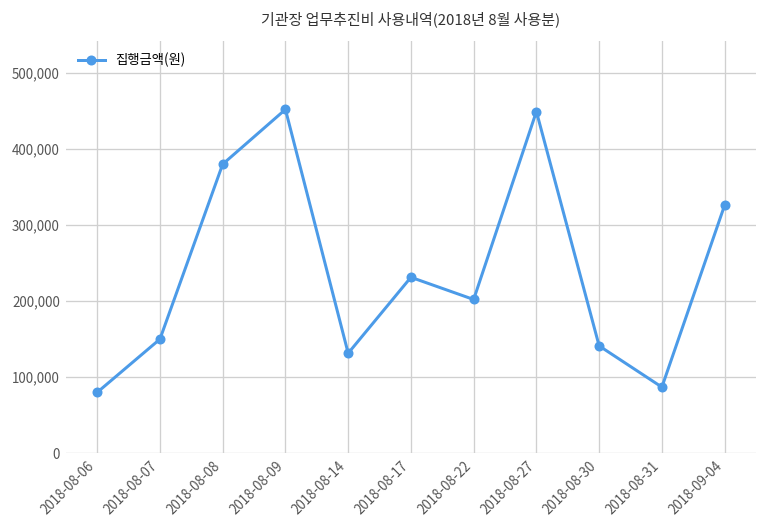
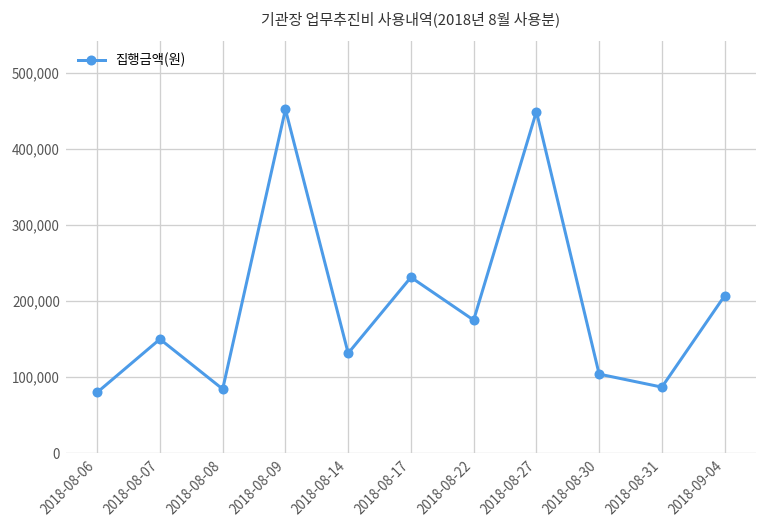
  {
    "2018-08-06": "80,000",
    "2018-08-07": "150,000",
-   "2018-08-08": "380,000",
+   "2018-08-08": "80,000",
    "2018-08-09": "450,000",
    "2018-08-14": "130,000",
    "2018-08-17": "230,000",
-   "2018-08-22": "200,000",
+   "2018-08-22": "180,000",
    "2018-08-27": "450,000",
-   "2018-08-30": "140,000",
+   "2018-08-30": "100,000",
    "2018-08-31": "90,000",
-   "2018-09-04": "330,000"
+   "2018-09-04": "210,000"
  }
